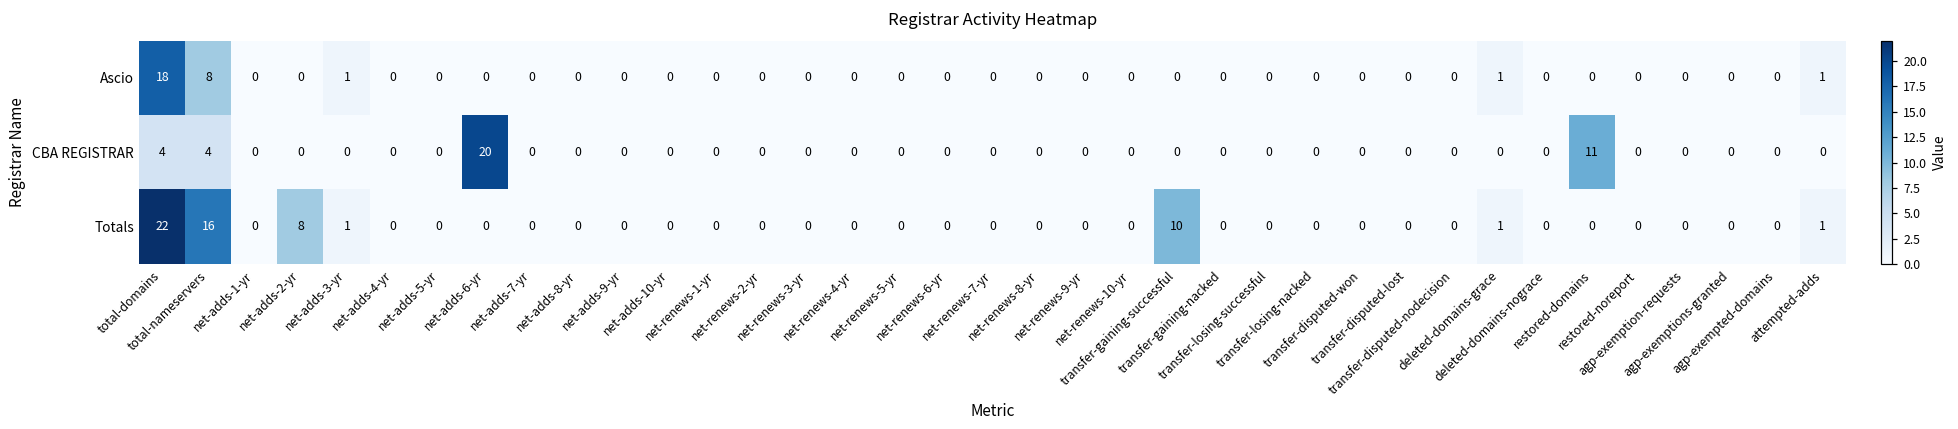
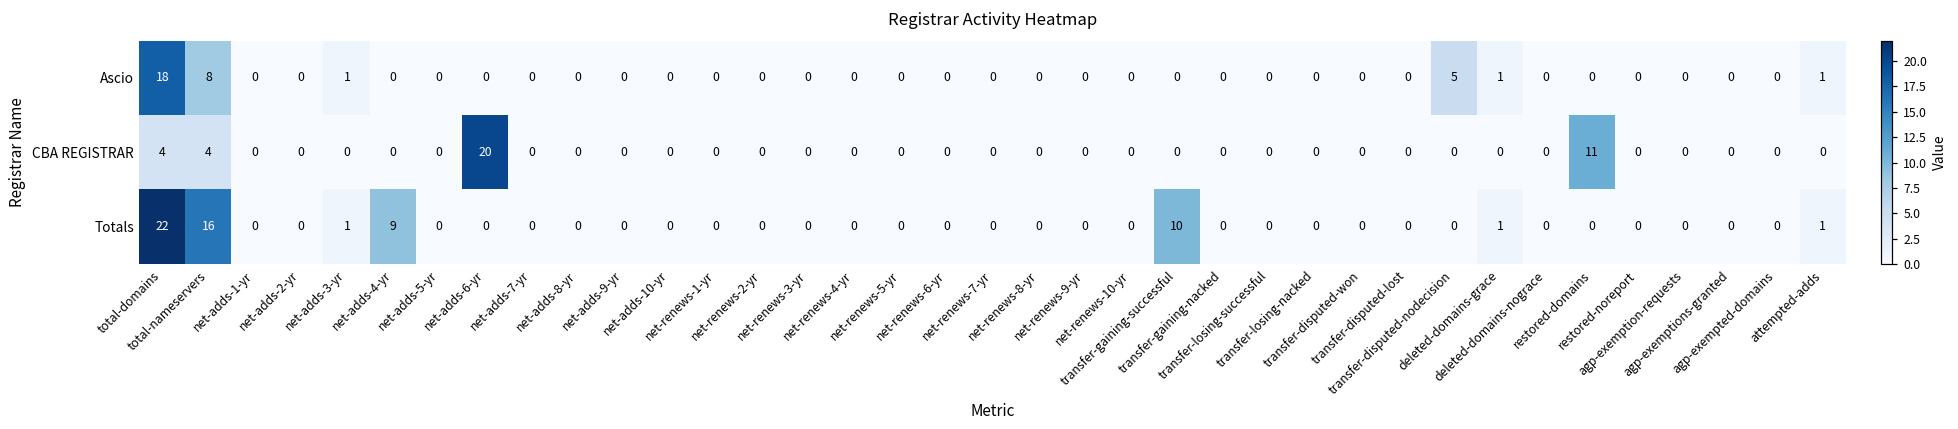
  {
    "Ascio": {
      "total-domains": 18,
      "total-nameservers": 8,
      "net-adds-1-yr": 0,
      "net-adds-2-yr": 0,
      "net-adds-3-yr": 1,
      "net-adds-4-yr": 0,
      "net-adds-5-yr": 0,
      "net-adds-6-yr": 0,
      "net-adds-7-yr": 0,
      "net-adds-8-yr": 0,
      "net-adds-9-yr": 0,
      "net-adds-10-yr": 0,
      "net-renews-1-yr": 0,
      "net-renews-2-yr": 0,
      "net-renews-3-yr": 0,
      "net-renews-4-yr": 0,
      "net-renews-5-yr": 0,
      "net-renews-6-yr": 0,
      "net-renews-7-yr": 0,
      "net-renews-8-yr": 0,
      "net-renews-9-yr": 0,
      "net-renews-10-yr": 0,
      "transfer-gaining-successful": 0,
      "transfer-gaining-nacked": 0,
      "transfer-losing-successful": 0,
      "transfer-losing-nacked": 0,
      "transfer-disputed-won": 0,
      "transfer-disputed-lost": 0,
-     "transfer-disputed-nodecision": 0,
+     "transfer-disputed-nodecision": 5,
      "deleted-domains-grace": 1,
      "deleted-domains-nograce": 0,
      "restored-domains": 0,
      "restored-noreport": 0,
      "agp-exemption-requests": 0,
      "agp-exemptions-granted": 0,
      "agp-exempted-domains": 0,
      "attempted-adds": 1
    },
    "CBA REGISTRAR": {
      "total-domains": 4,
      "total-nameservers": 4,
      "net-adds-1-yr": 0,
      "net-adds-2-yr": 0,
      "net-adds-3-yr": 0,
      "net-adds-4-yr": 0,
      "net-adds-5-yr": 0,
      "net-adds-6-yr": 20,
      "net-adds-7-yr": 0,
      "net-adds-8-yr": 0,
      "net-adds-9-yr": 0,
      "net-adds-10-yr": 0,
      "net-renews-1-yr": 0,
      "net-renews-2-yr": 0,
      "net-renews-3-yr": 0,
      "net-renews-4-yr": 0,
      "net-renews-5-yr": 0,
      "net-renews-6-yr": 0,
      "net-renews-7-yr": 0,
      "net-renews-8-yr": 0,
      "net-renews-9-yr": 0,
      "net-renews-10-yr": 0,
      "transfer-gaining-successful": 0,
      "transfer-gaining-nacked": 0,
      "transfer-losing-successful": 0,
      "transfer-losing-nacked": 0,
      "transfer-disputed-won": 0,
      "transfer-disputed-lost": 0,
      "transfer-disputed-nodecision": 0,
      "deleted-domains-grace": 0,
      "deleted-domains-nograce": 0,
      "restored-domains": 11,
      "restored-noreport": 0,
      "agp-exemption-requests": 0,
      "agp-exemptions-granted": 0,
      "agp-exempted-domains": 0,
      "attempted-adds": 0
    },
    "Totals": {
      "total-domains": 22,
      "total-nameservers": 16,
      "net-adds-1-yr": 0,
-     "net-adds-2-yr": 8,
+     "net-adds-2-yr": 0,
      "net-adds-3-yr": 1,
-     "net-adds-4-yr": 0,
+     "net-adds-4-yr": 9,
      "net-adds-5-yr": 0,
      "net-adds-6-yr": 0,
      "net-adds-7-yr": 0,
      "net-adds-8-yr": 0,
      "net-adds-9-yr": 0,
      "net-adds-10-yr": 0,
      "net-renews-1-yr": 0,
      "net-renews-2-yr": 0,
      "net-renews-3-yr": 0,
      "net-renews-4-yr": 0,
      "net-renews-5-yr": 0,
      "net-renews-6-yr": 0,
      "net-renews-7-yr": 0,
      "net-renews-8-yr": 0,
      "net-renews-9-yr": 0,
      "net-renews-10-yr": 0,
      "transfer-gaining-successful": 10,
      "transfer-gaining-nacked": 0,
      "transfer-losing-successful": 0,
      "transfer-losing-nacked": 0,
      "transfer-disputed-won": 0,
      "transfer-disputed-lost": 0,
      "transfer-disputed-nodecision": 0,
      "deleted-domains-grace": 1,
      "deleted-domains-nograce": 0,
      "restored-domains": 0,
      "restored-noreport": 0,
      "agp-exemption-requests": 0,
      "agp-exemptions-granted": 0,
      "agp-exempted-domains": 0,
      "attempted-adds": 1
    }
  }
